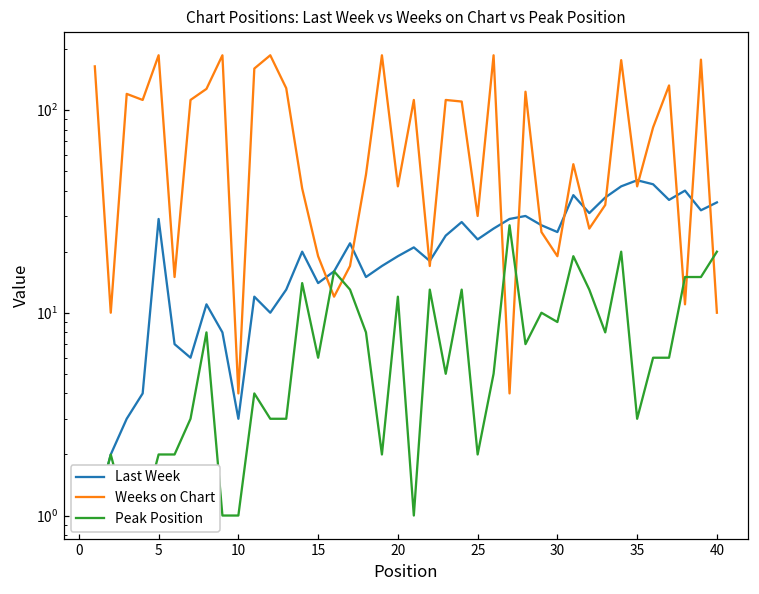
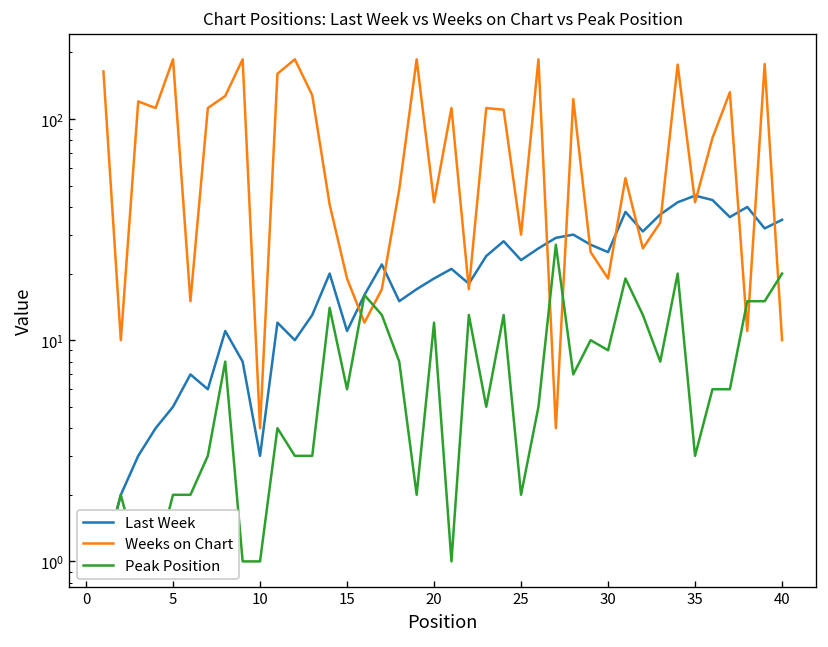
  {
    "Last Week": {
-     "5": 29,
+     "5": 5,
      "10": 3,
-     "15": 14,
+     "15": 11,
      "20": 19,
      "25": 23,
      "30": 25,
      "35": 45,
      "40": 35
    },
    "Weeks on Chart": {
      "5": 190,
      "10": 4,
      "15": 19,
      "20": 42,
      "25": 30,
      "30": 19,
      "35": 42,
      "40": 10
    },
    "Peak Position": {
      "5": 2,
      "10": 1,
      "15": 6,
      "20": 12,
      "25": 2,
      "30": 9,
      "35": 3,
      "40": 20
    }
  }
